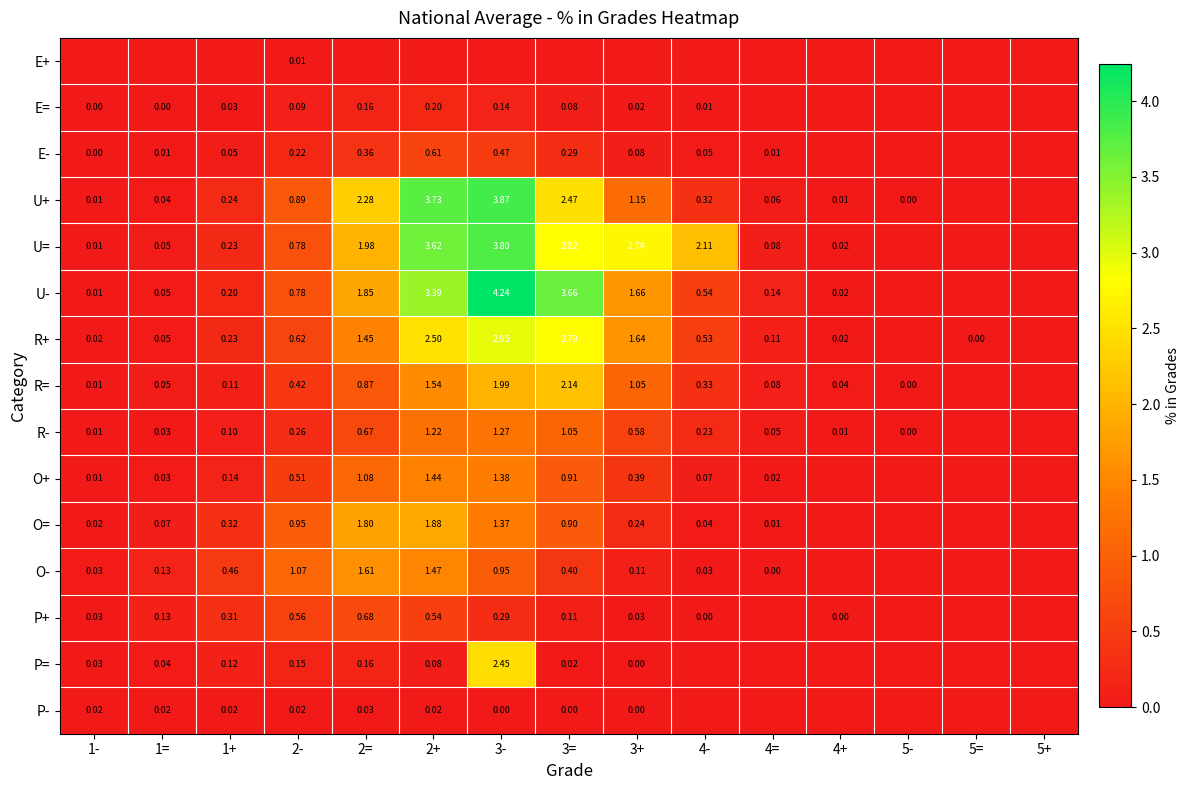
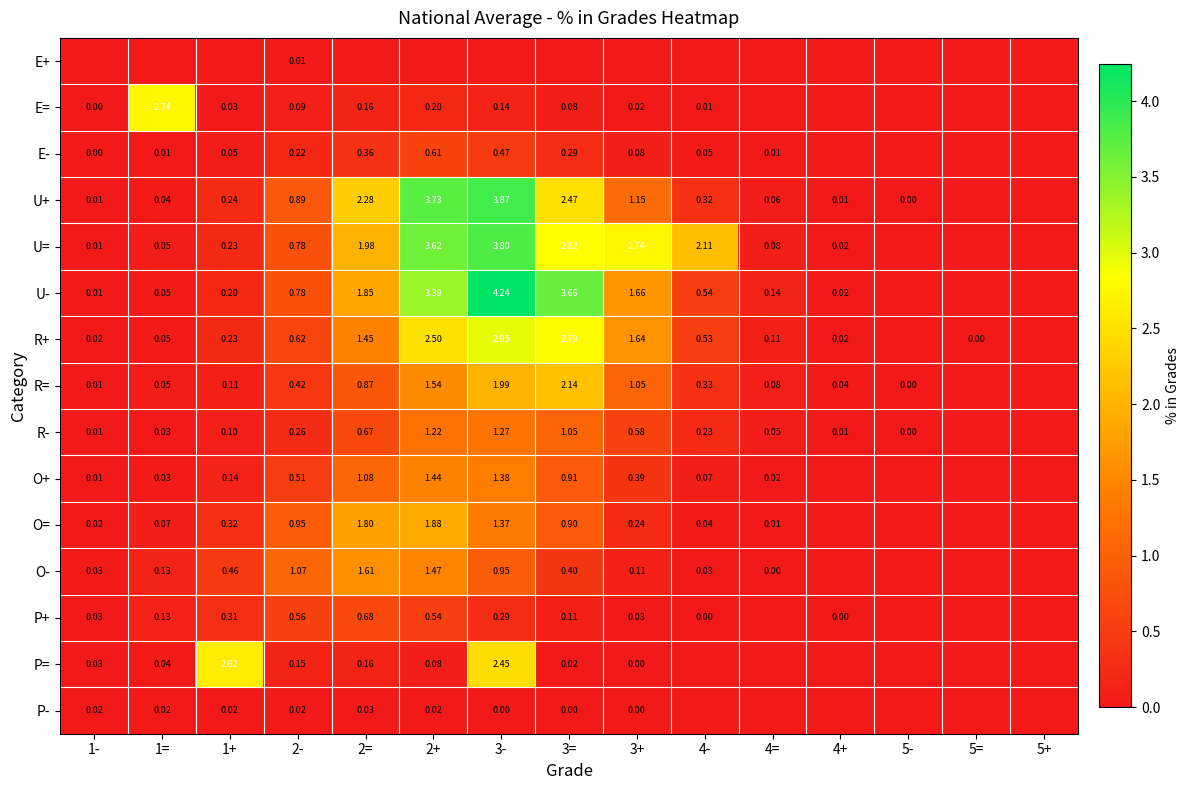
  {
    "E+": {
      "2-": 0.01
    },
    "E=": {
      "1-": 0.00,
-     "1=": 0.00,
+     "1=": 2.74,
      "1+": 0.03,
      "2-": 0.09,
      "2=": 0.16,
      "2+": 0.20,
      "3-": 0.14,
      "3=": 0.08,
      "3+": 0.02,
      "4-": 0.01
    },
    "E-": {
      "1-": 0.00,
      "1=": 0.01,
      "1+": 0.05,
      "2-": 0.22,
      "2=": 0.36,
      "2+": 0.61,
      "3-": 0.47,
      "3=": 0.29,
      "3+": 0.08,
      "4-": 0.05,
      "4=": 0.01
    },
    "U+": {
      "1-": 0.01,
      "1=": 0.04,
      "1+": 0.24,
      "2-": 0.89,
      "2=": 2.28,
      "2+": 3.73,
      "3-": 3.87,
      "3=": 2.47,
      "3+": 1.15,
      "4-": 0.32,
      "4=": 0.06,
      "4+": 0.01,
      "5-": 0.00
    },
    "U=": {
      "1-": 0.01,
      "1=": 0.05,
      "1+": 0.23,
      "2-": 0.78,
      "2=": 1.98,
      "2+": 3.62,
      "3-": 3.80,
      "3=": 2.82,
      "3+": 2.74,
      "4-": 2.11,
      "4=": 0.08,
      "4+": 0.02
    },
    "U-": {
      "1-": 0.01,
      "1=": 0.05,
      "1+": 0.20,
      "2-": 0.78,
      "2=": 1.85,
      "2+": 3.39,
      "3-": 4.24,
      "3=": 3.66,
      "3+": 1.66,
      "4-": 0.54,
      "4=": 0.14,
      "4+": 0.02
    },
    "R+": {
      "1-": 0.02,
      "1=": 0.05,
      "1+": 0.23,
      "2-": 0.62,
      "2=": 1.45,
      "2+": 2.50,
      "3-": 2.95,
      "3=": 2.79,
      "3+": 1.64,
      "4-": 0.53,
      "4=": 0.11,
      "4+": 0.02,
      "5=": 0.00
    },
    "R=": {
      "1-": 0.01,
      "1=": 0.05,
      "1+": 0.11,
      "2-": 0.42,
      "2=": 0.87,
      "2+": 1.54,
      "3-": 1.99,
      "3=": 2.14,
      "3+": 1.05,
      "4-": 0.33,
      "4=": 0.08,
      "4+": 0.04,
      "5-": 0.00
    },
    "R-": {
      "1-": 0.01,
      "1=": 0.03,
      "1+": 0.10,
      "2-": 0.26,
      "2=": 0.67,
      "2+": 1.22,
      "3-": 1.27,
      "3=": 1.05,
      "3+": 0.58,
      "4-": 0.23,
      "4=": 0.05,
      "4+": 0.01,
      "5-": 0.00
    },
    "O+": {
      "1-": 0.01,
      "1=": 0.03,
      "1+": 0.14,
      "2-": 0.51,
      "2=": 1.08,
      "2+": 1.44,
      "3-": 1.38,
      "3=": 0.91,
      "3+": 0.39,
      "4-": 0.07,
      "4=": 0.02
    },
    "O=": {
      "1-": 0.02,
      "1=": 0.07,
      "1+": 0.32,
      "2-": 0.95,
      "2=": 1.80,
      "2+": 1.88,
      "3-": 1.37,
      "3=": 0.90,
      "3+": 0.24,
      "4-": 0.04,
      "4=": 0.01
    },
    "O-": {
      "1-": 0.03,
      "1=": 0.13,
      "1+": 0.46,
      "2-": 1.07,
      "2=": 1.61,
      "2+": 1.47,
      "3-": 0.95,
      "3=": 0.40,
      "3+": 0.11,
      "4-": 0.03,
      "4=": 0.00
    },
    "P+": {
      "1-": 0.03,
      "1=": 0.13,
      "1+": 0.31,
      "2-": 0.56,
      "2=": 0.68,
      "2+": 0.54,
      "3-": 0.29,
      "3=": 0.11,
      "3+": 0.03,
      "4-": 0.00,
      "4+": 0.00
    },
    "P=": {
      "1-": 0.03,
      "1=": 0.04,
-     "1+": 0.12,
+     "1+": 2.62,
      "2-": 0.15,
      "2=": 0.16,
      "2+": 0.08,
      "3-": 2.45,
      "3=": 0.02,
      "3+": 0.00
    },
    "P-": {
      "1-": 0.02,
      "1=": 0.02,
      "1+": 0.02,
      "2-": 0.02,
      "2=": 0.03,
      "2+": 0.02,
      "3-": 0.00,
      "3=": 0.00,
      "3+": 0.00
    }
  }
